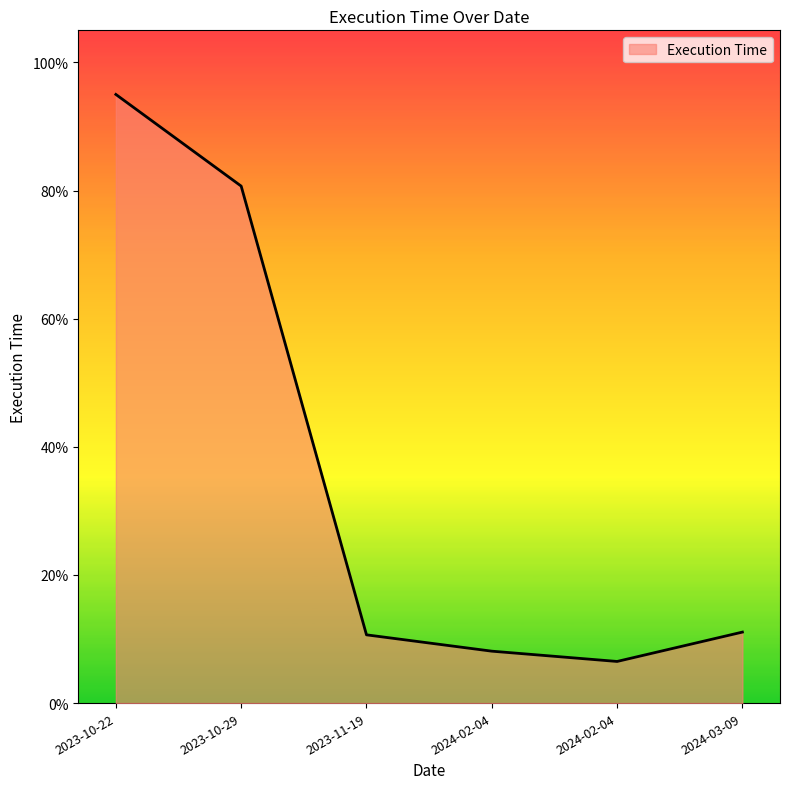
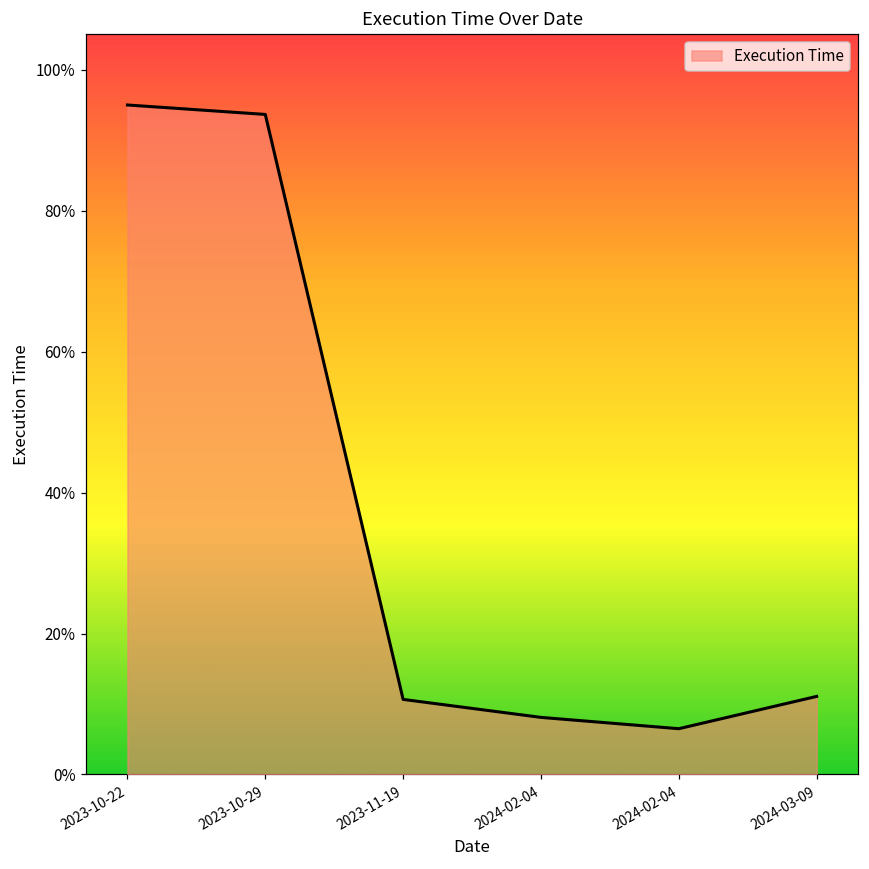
  {
    "2023-10-22": "95%",
-   "2023-10-29": "81%",
+   "2023-10-29": "94%",
    "2023-11-19": "11%",
    "2024-03-09": "11%"
  }
